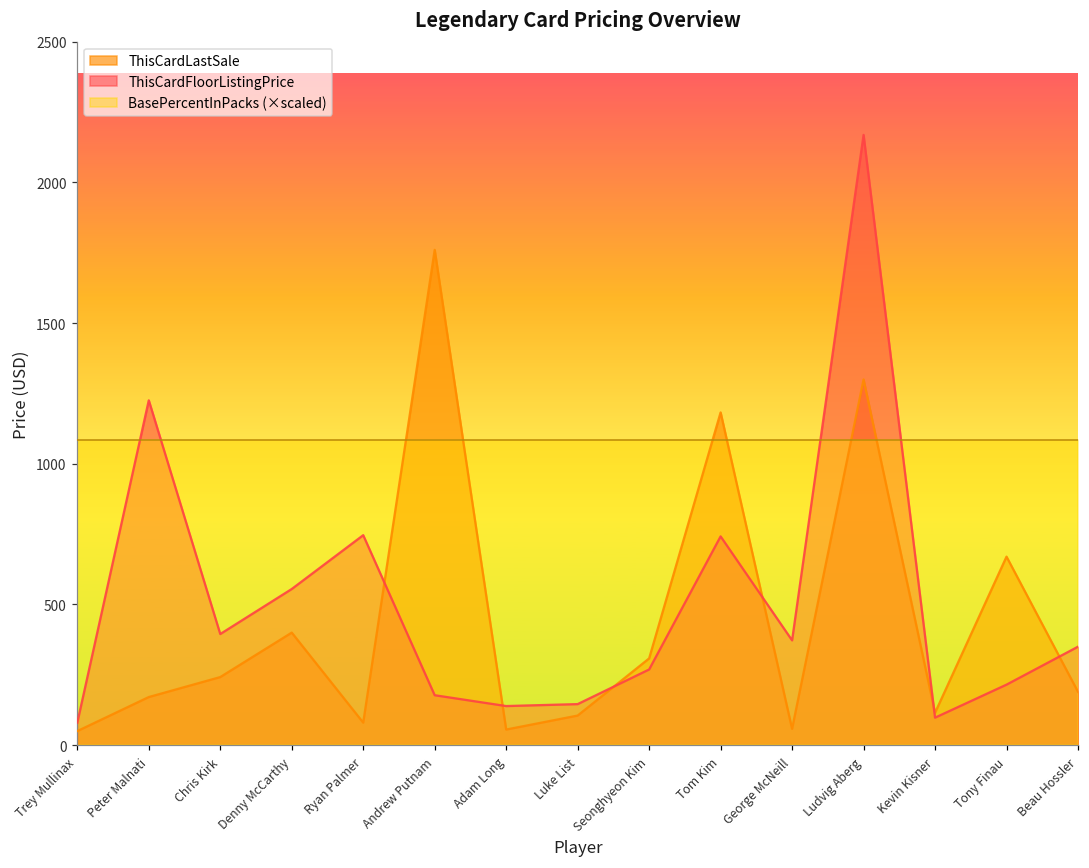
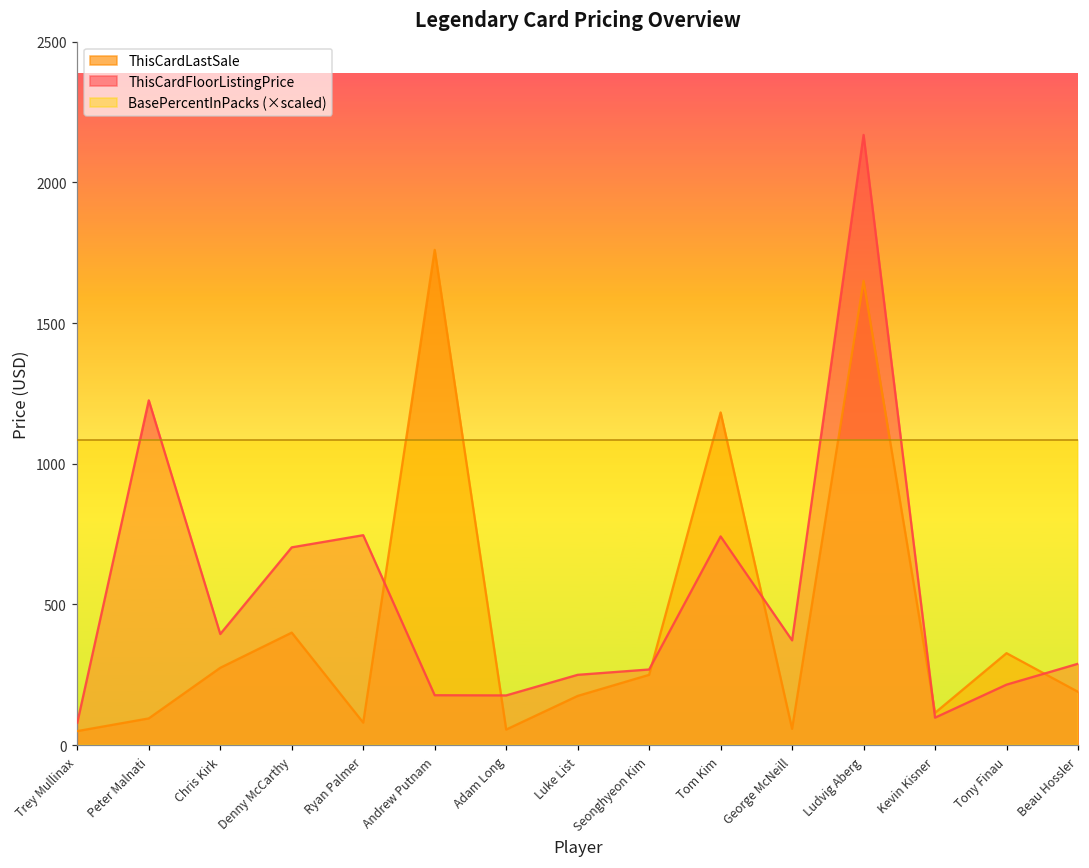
  {
    "ThisCardLastSale": {
      "Trey Mullinax": 50,
-     "Peter Malnati": 170,
-     "Chris Kirk": 240,
+     "Peter Malnati": 100,
+     "Chris Kirk": 280,
      "Denny McCarthy": 400,
      "Ryan Palmer": 80,
      "Andrew Putnam": 1760,
      "Adam Long": 60,
-     "Luke List": 110,
-     "Seonghyeon Kim": 310,
+     "Luke List": 180,
+     "Seonghyeon Kim": 250,
      "Tom Kim": 1180,
      "George McNeill": 60,
-     "Ludvig Aberg": 1300,
+     "Ludvig Aberg": 1650,
      "Kevin Kisner": 120,
-     "Tony Finau": 670,
+     "Tony Finau": 330,
      "Beau Hossler": 190
    },
    "ThisCardFloorListingPrice": {
      "Trey Mullinax": 80,
      "Peter Malnati": 1230,
      "Chris Kirk": 400,
-     "Denny McCarthy": 560,
+     "Denny McCarthy": 700,
      "Ryan Palmer": 750,
      "Andrew Putnam": 180,
-     "Adam Long": 140,
-     "Luke List": 150,
+     "Adam Long": 180,
+     "Luke List": 250,
      "Seonghyeon Kim": 270,
      "Tom Kim": 740,
      "George McNeill": 370,
      "Ludvig Aberg": 2170,
      "Kevin Kisner": 100,
      "Tony Finau": 220,
-     "Beau Hossler": 350
+     "Beau Hossler": 290
    },
    "BasePercentInPacks (×scaled)": {
      "Trey Mullinax": 1080,
      "Peter Malnati": 1080,
      "Chris Kirk": 1080,
      "Denny McCarthy": 1080,
      "Ryan Palmer": 1080,
      "Andrew Putnam": 1080,
      "Adam Long": 1080,
      "Luke List": 1080,
      "Seonghyeon Kim": 1080,
      "Tom Kim": 1080,
      "George McNeill": 1080,
      "Ludvig Aberg": 1080,
      "Kevin Kisner": 1080,
      "Tony Finau": 1080,
      "Beau Hossler": 1080
    }
  }
